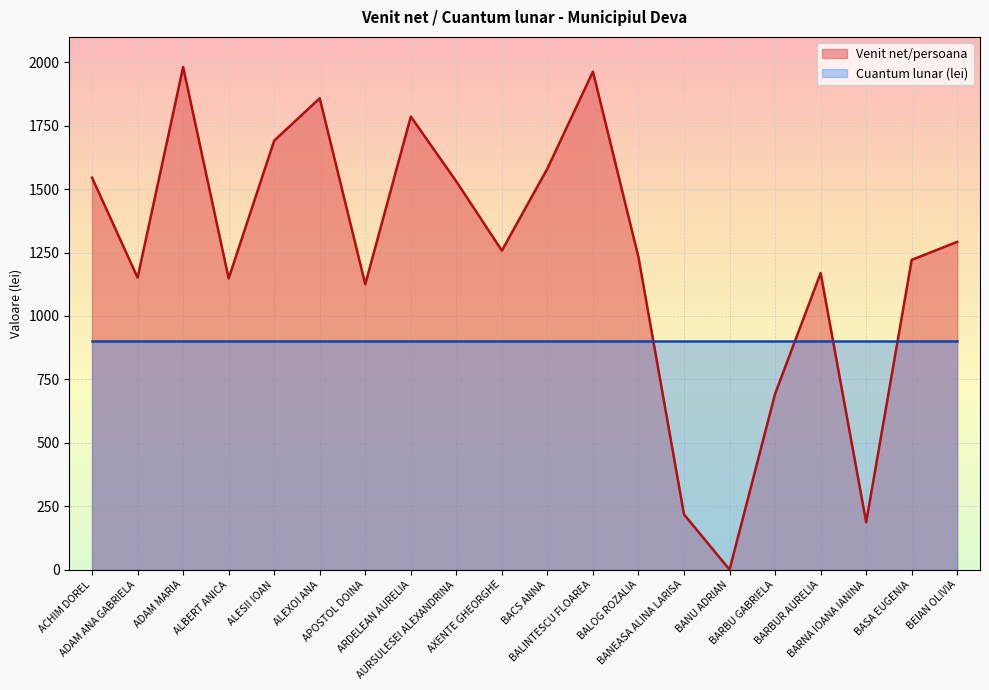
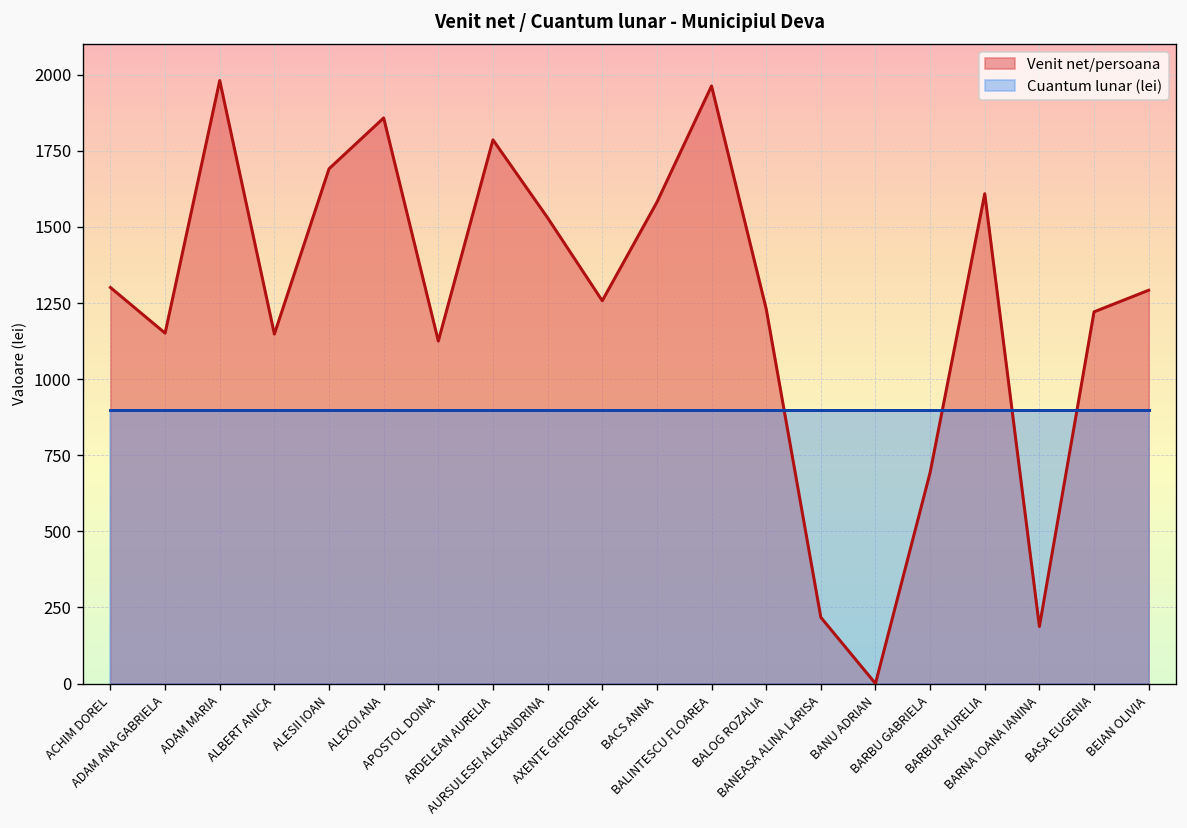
  {
    "Venit net/persoana": {
-     "ACHIM DOREL": 1550,
+     "ACHIM DOREL": 1300,
      "ADAM ANA GABRIELA": 1150,
      "ADAM MARIA": 1980,
      "ALBERT ANICA": 1150,
      "ALESII IOAN": 1690,
      "ALEXOI ANA": 1860,
      "APOSTOL DOINA": 1130,
      "ARDELEAN AURELIA": 1790,
      "AURSULESEI ALEXANDRINA": 1530,
      "AXENTE GHEORGHE": 1260,
      "BACS ANNA": 1580,
      "BALINTESCU FLOAREA": 1960,
      "BALOG ROZALIA": 1230,
      "BANEASA ALINA LARISA": 220,
      "BANU ADRIAN": 0,
      "BARBU GABRIELA": 690,
-     "BARBUR AURELIA": 1170,
+     "BARBUR AURELIA": 1610,
      "BARNA IOANA IANINA": 190,
      "BASA EUGENIA": 1220,
      "BEIAN OLIVIA": 1290
    },
    "Cuantum lunar (lei)": {
      "ACHIM DOREL": 900,
      "ADAM ANA GABRIELA": 900,
      "ADAM MARIA": 900,
      "ALBERT ANICA": 900,
      "ALESII IOAN": 900,
      "ALEXOI ANA": 900,
      "APOSTOL DOINA": 900,
      "ARDELEAN AURELIA": 900,
      "AURSULESEI ALEXANDRINA": 900,
      "AXENTE GHEORGHE": 900,
      "BACS ANNA": 900,
      "BALINTESCU FLOAREA": 900,
      "BALOG ROZALIA": 900,
      "BANEASA ALINA LARISA": 900,
      "BANU ADRIAN": 900,
      "BARBU GABRIELA": 900,
      "BARBUR AURELIA": 900,
      "BARNA IOANA IANINA": 900,
      "BASA EUGENIA": 900,
      "BEIAN OLIVIA": 900
    }
  }
